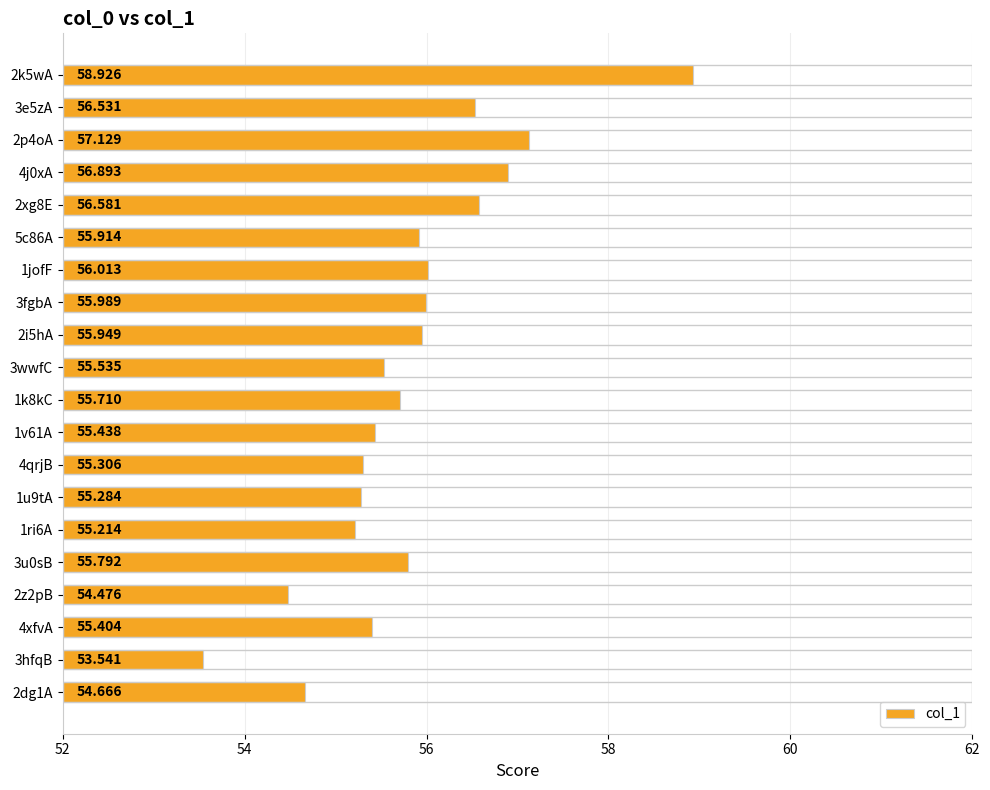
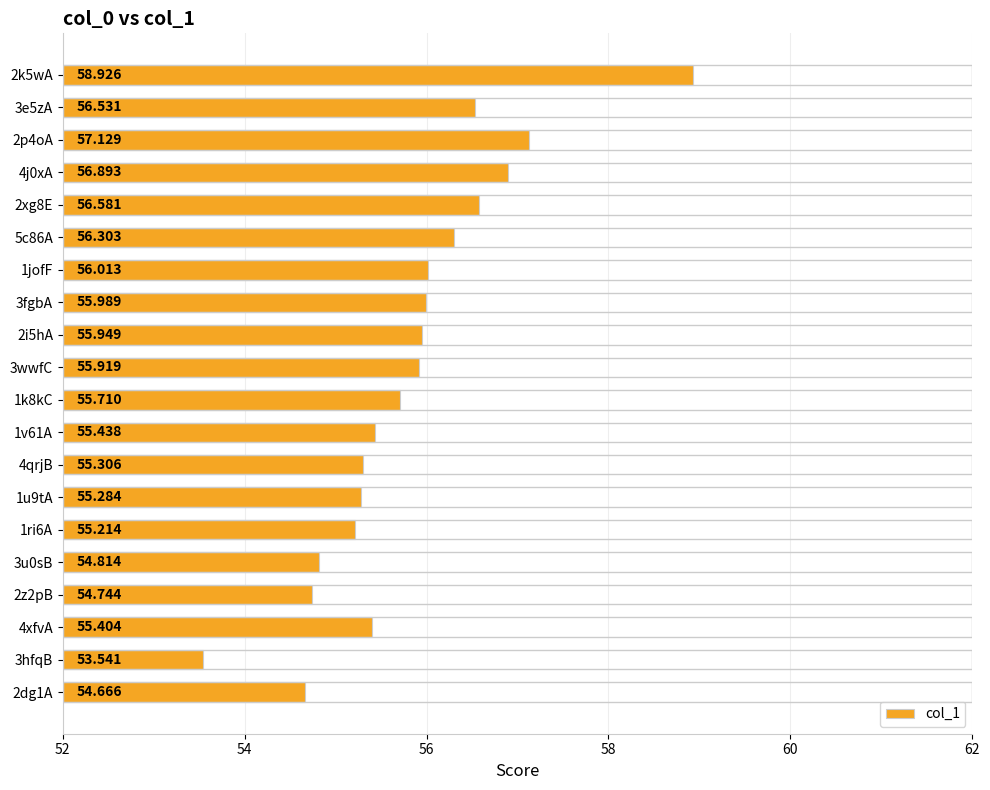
  {
    "2k5wA": 58.926,
    "3e5zA": 56.531,
    "2p4oA": 57.129,
    "4j0xA": 56.893,
    "2xg8E": 56.581,
-   "5c86A": 55.914,
+   "5c86A": 56.303,
    "1jofF": 56.013,
    "3fgbA": 55.989,
    "2i5hA": 55.949,
-   "3wwfC": 55.535,
+   "3wwfC": 55.919,
    "1k8kC": 55.710,
    "1v61A": 55.438,
    "4qrjB": 55.306,
    "1u9tA": 55.284,
    "1ri6A": 55.214,
-   "3u0sB": 55.792,
-   "2z2pB": 54.476,
+   "3u0sB": 54.814,
+   "2z2pB": 54.744,
    "4xfvA": 55.404,
    "3hfqB": 53.541,
    "2dg1A": 54.666
  }
